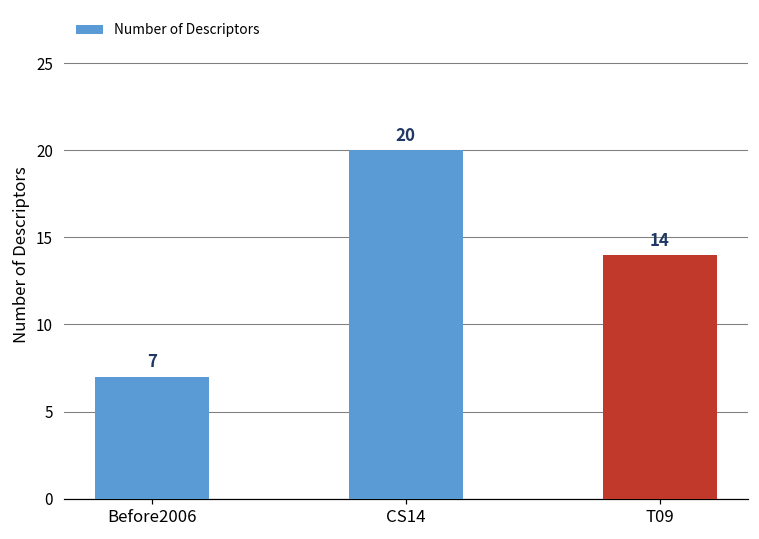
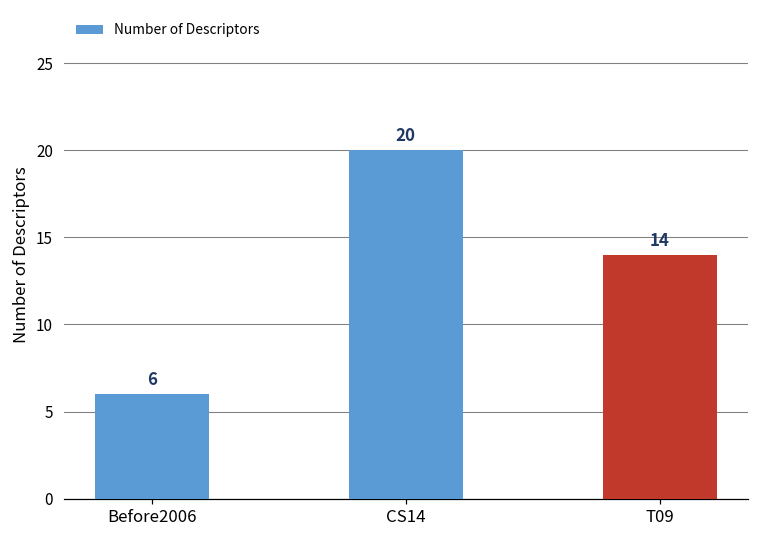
  {
-   "Before2006": 7,
+   "Before2006": 6,
    "CS14": 20,
    "T09": 14
  }
